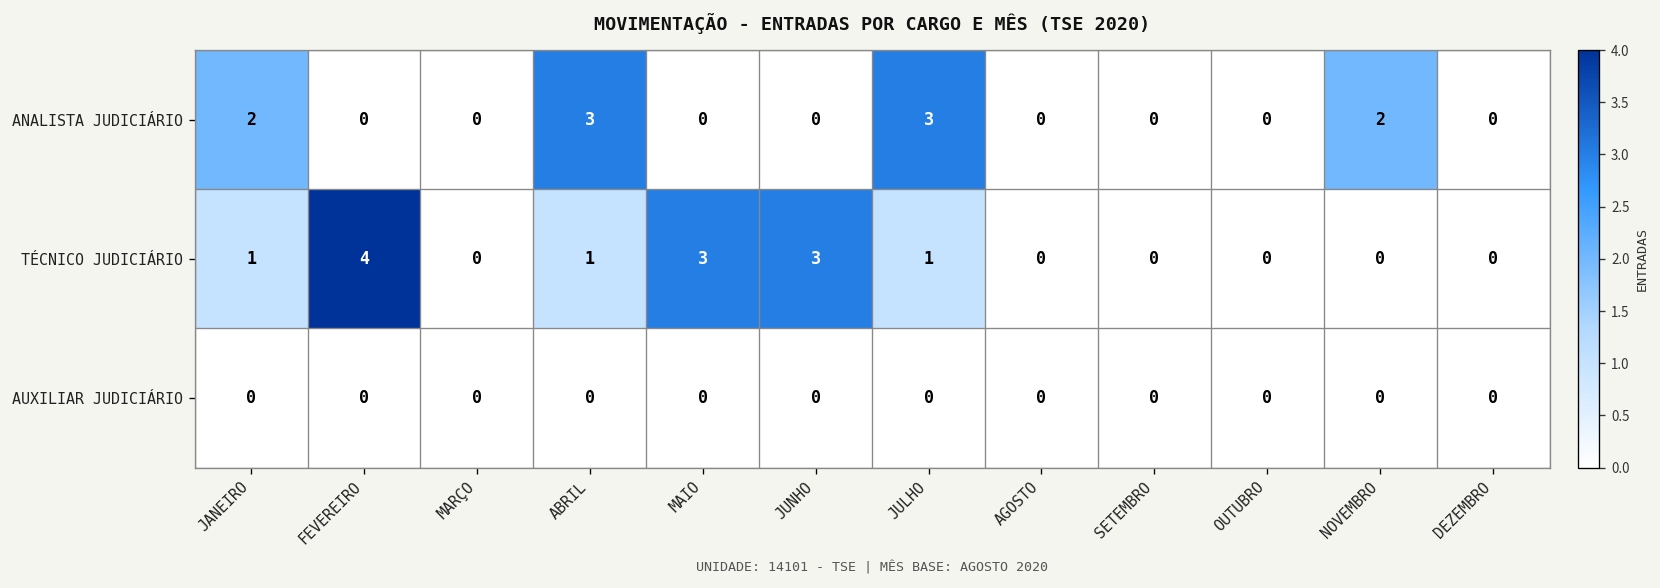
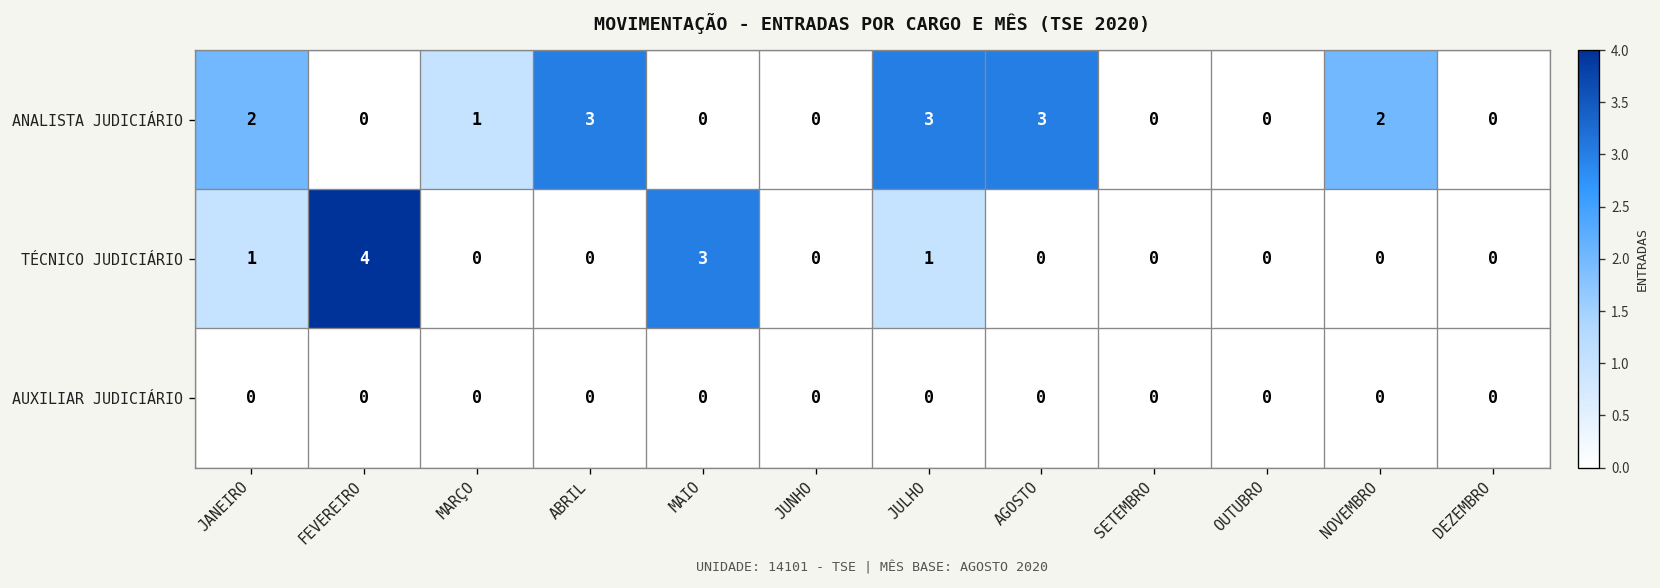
  {
    "ANALISTA JUDICIÁRIO": {
      "JANEIRO": 2,
      "FEVEREIRO": 0,
-     "MARÇO": 0,
+     "MARÇO": 1,
      "ABRIL": 3,
      "MAIO": 0,
      "JUNHO": 0,
      "JULHO": 3,
-     "AGOSTO": 0,
+     "AGOSTO": 3,
      "SETEMBRO": 0,
      "OUTUBRO": 0,
      "NOVEMBRO": 2,
      "DEZEMBRO": 0
    },
    "TÉCNICO JUDICIÁRIO": {
      "JANEIRO": 1,
      "FEVEREIRO": 4,
      "MARÇO": 0,
-     "ABRIL": 1,
+     "ABRIL": 0,
      "MAIO": 3,
-     "JUNHO": 3,
+     "JUNHO": 0,
      "JULHO": 1,
      "AGOSTO": 0,
      "SETEMBRO": 0,
      "OUTUBRO": 0,
      "NOVEMBRO": 0,
      "DEZEMBRO": 0
    },
    "AUXILIAR JUDICIÁRIO": {
      "JANEIRO": 0,
      "FEVEREIRO": 0,
      "MARÇO": 0,
      "ABRIL": 0,
      "MAIO": 0,
      "JUNHO": 0,
      "JULHO": 0,
      "AGOSTO": 0,
      "SETEMBRO": 0,
      "OUTUBRO": 0,
      "NOVEMBRO": 0,
      "DEZEMBRO": 0
    }
  }
